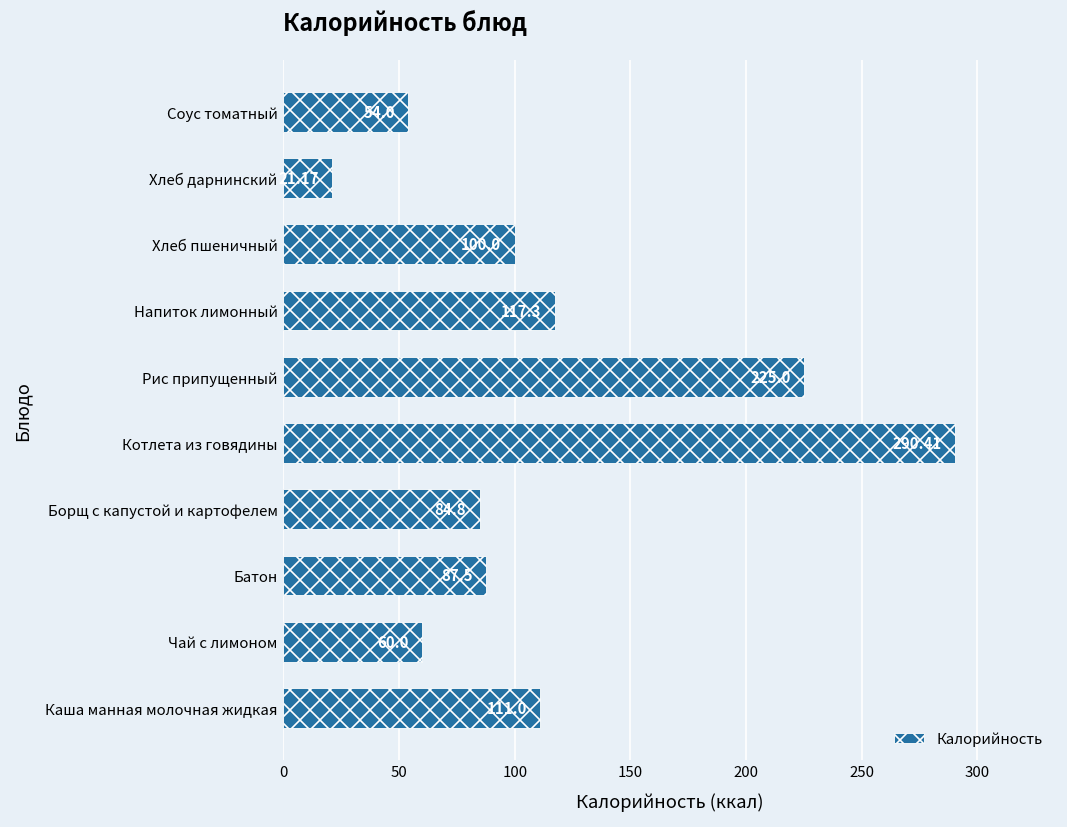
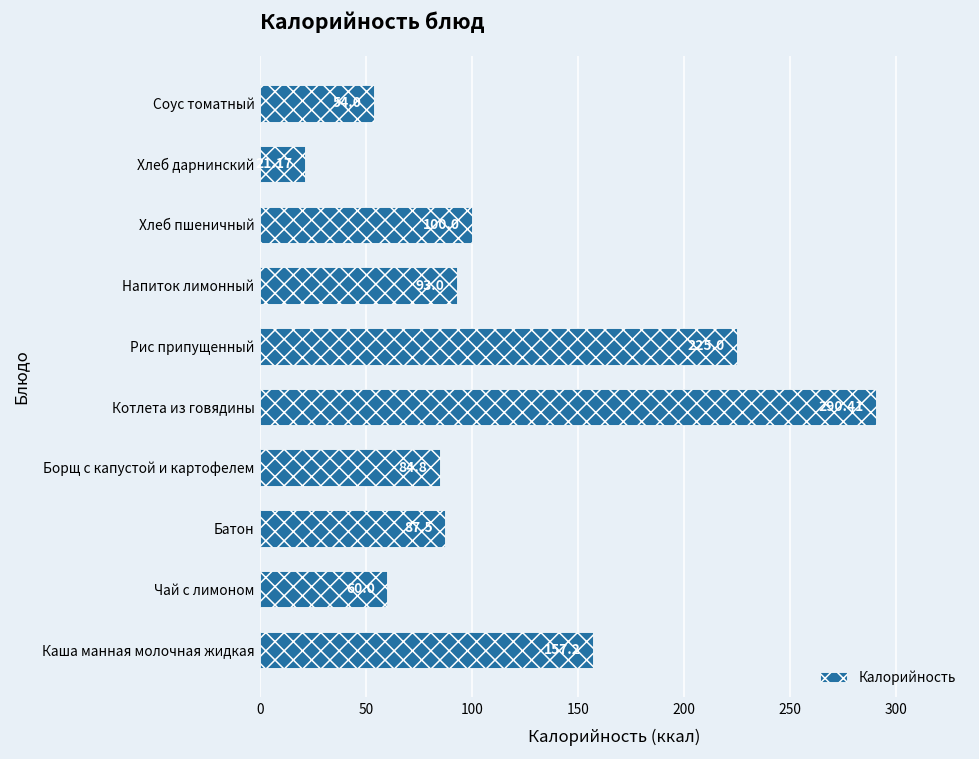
  {
    "Соус томатный": 54.0,
    "Хлеб дарнинский": 21.17,
    "Хлеб пшеничный": 100.0,
-   "Напиток лимонный": 117.3,
+   "Напиток лимонный": 93.0,
    "Рис припущенный": 225.0,
    "Котлета из говядины": 290.41,
    "Борщ с капустой и картофелем": 84.8,
    "Батон": 87.5,
    "Чай с лимоном": 60.0,
-   "Каша манная молочная жидкая": 111.0
+   "Каша манная молочная жидкая": 157.2
  }
